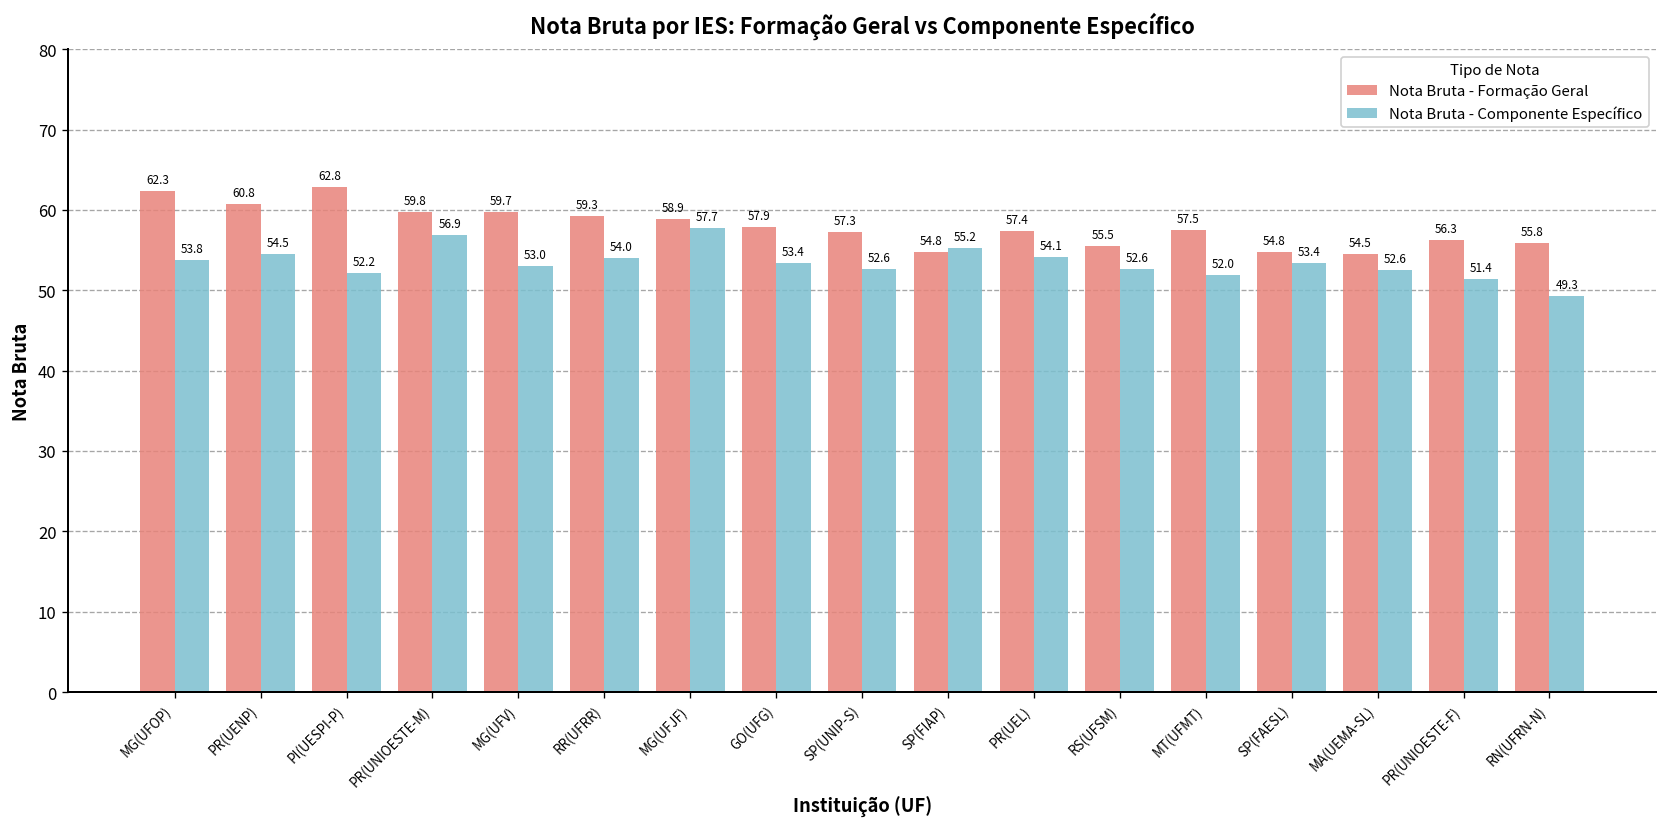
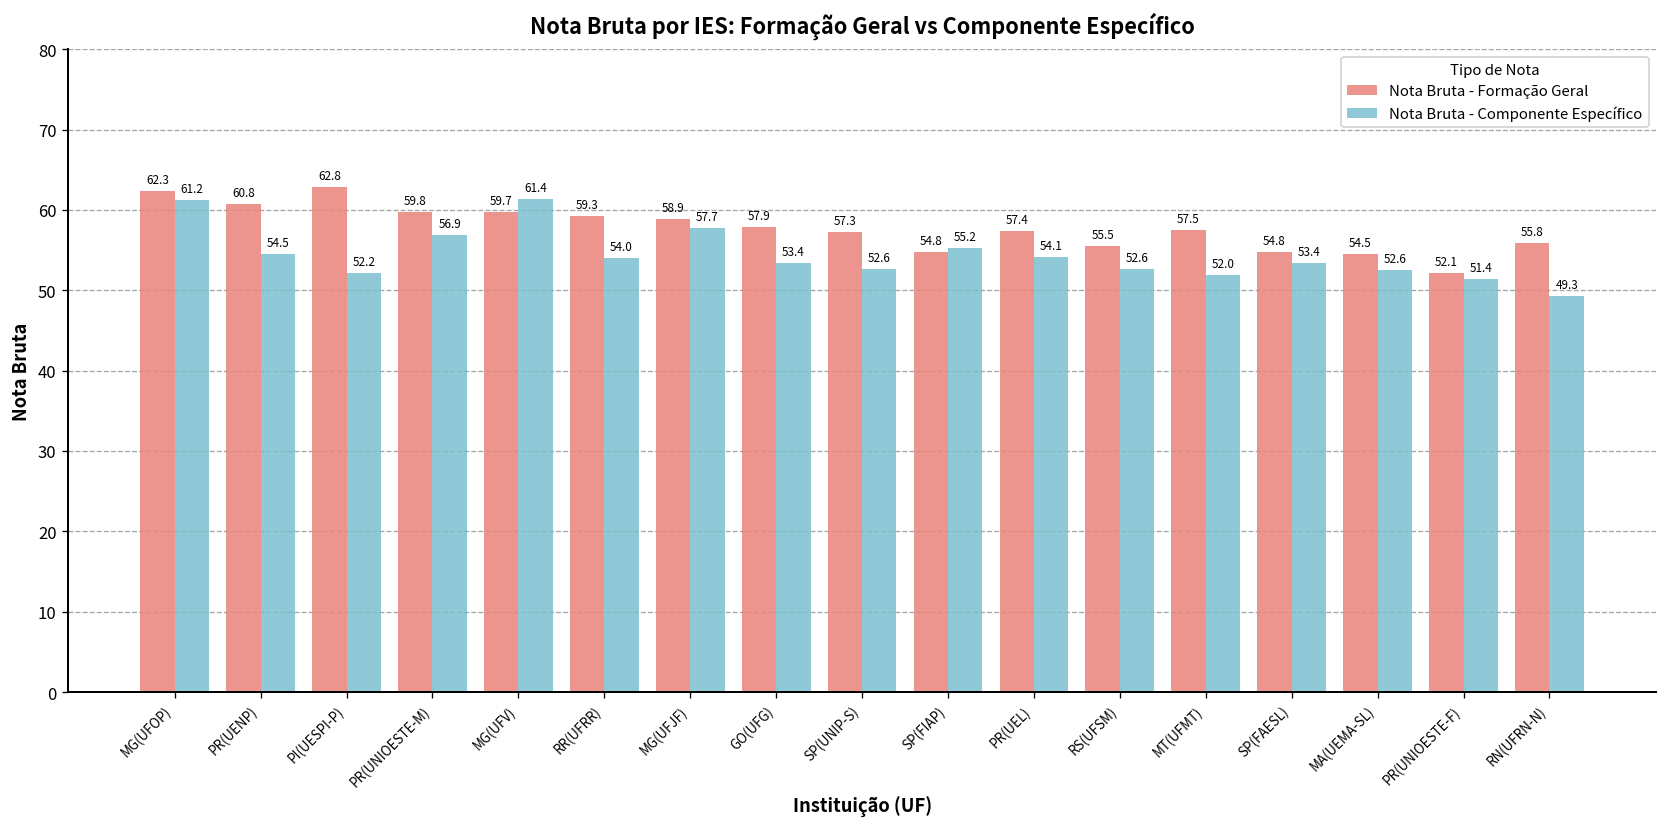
  {
    "Nota Bruta - Formação Geral": {
      "MG(UFOP)": 62.3,
      "PR(UENP)": 60.8,
      "PI(UESPI-P)": 62.8,
      "PR(UNIOESTE-M)": 59.8,
      "MG(UFV)": 59.7,
      "RR(UFRR)": 59.3,
      "MG(UFJF)": 58.9,
      "GO(UFG)": 57.9,
      "SP(UNIP-S)": 57.3,
      "SP(FIAP)": 54.8,
      "PR(UEL)": 57.4,
      "RS(UFSM)": 55.5,
      "MT(UFMT)": 57.5,
      "SP(FAESL)": 54.8,
      "MA(UEMA-SL)": 54.5,
-     "PR(UNIOESTE-F)": 56.3,
+     "PR(UNIOESTE-F)": 52.1,
      "RN(UFRN-N)": 55.8
    },
    "Nota Bruta - Componente Específico": {
-     "MG(UFOP)": 53.8,
+     "MG(UFOP)": 61.2,
      "PR(UENP)": 54.5,
      "PI(UESPI-P)": 52.2,
      "PR(UNIOESTE-M)": 56.9,
-     "MG(UFV)": 53.0,
+     "MG(UFV)": 61.4,
      "RR(UFRR)": 54.0,
      "MG(UFJF)": 57.7,
      "GO(UFG)": 53.4,
      "SP(UNIP-S)": 52.6,
      "SP(FIAP)": 55.2,
      "PR(UEL)": 54.1,
      "RS(UFSM)": 52.6,
      "MT(UFMT)": 52.0,
      "SP(FAESL)": 53.4,
      "MA(UEMA-SL)": 52.6,
      "PR(UNIOESTE-F)": 51.4,
      "RN(UFRN-N)": 49.3
    }
  }
